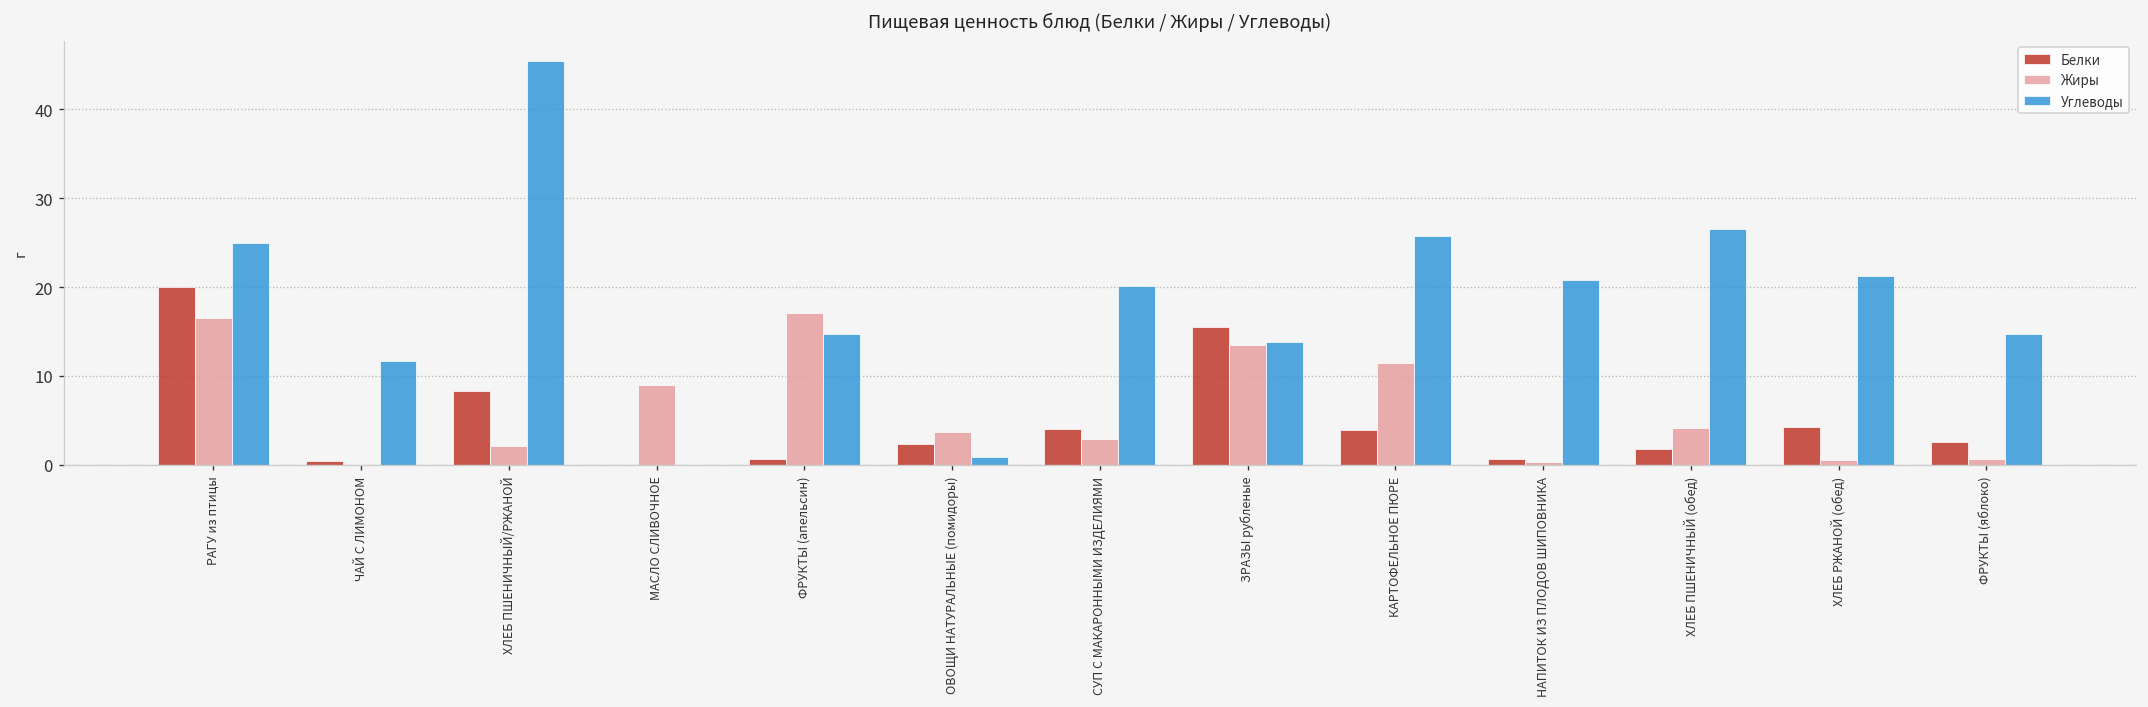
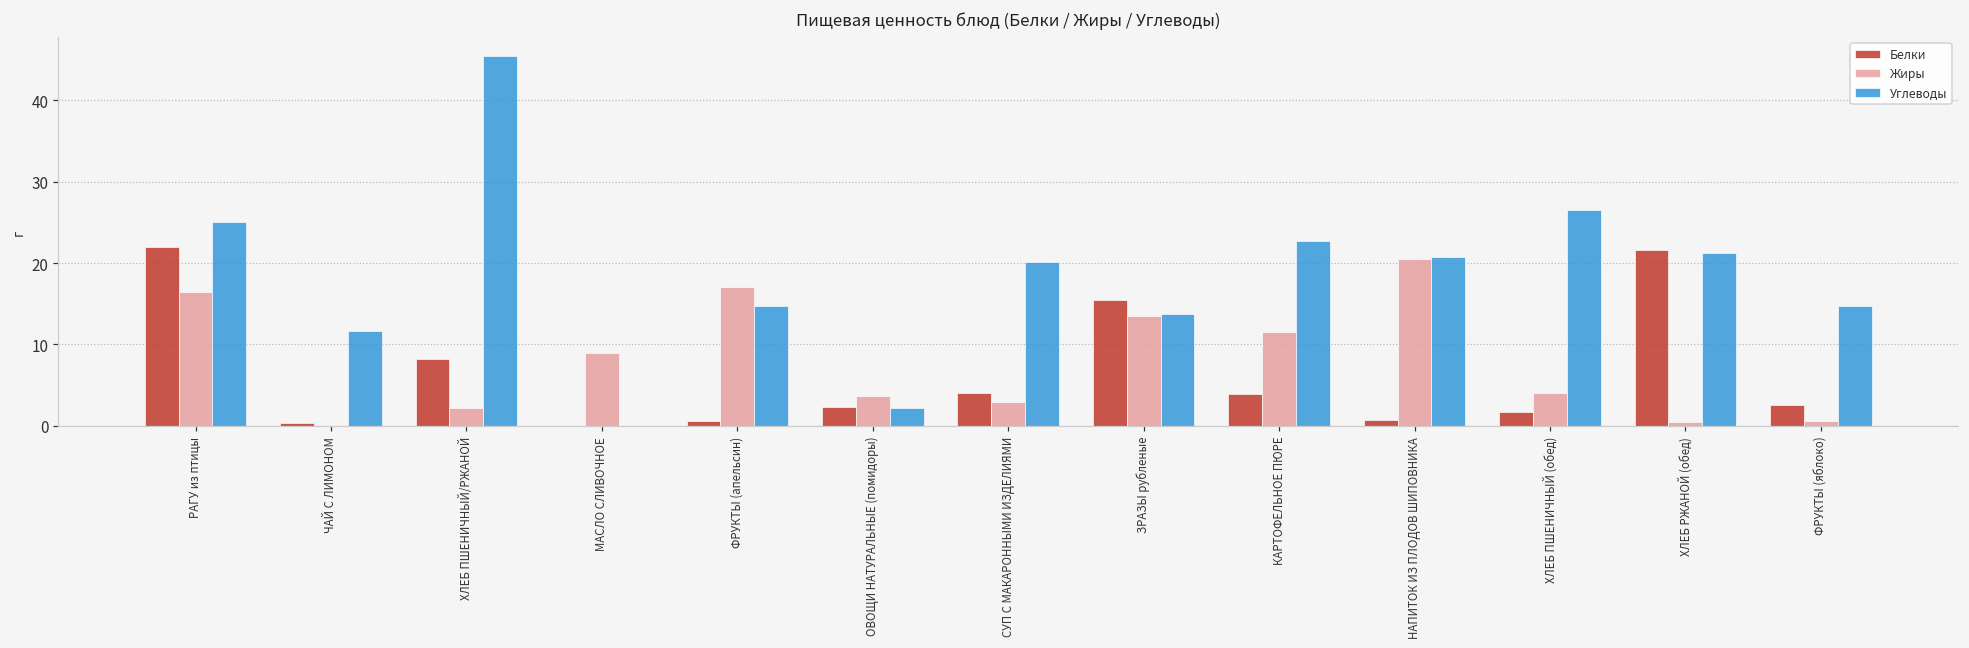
  {
    "Белки": {
-     "РАГУ из птицы": 20,
+     "РАГУ из птицы": 22,
      "ЧАЙ С ЛИМОНОМ": 0,
      "ХЛЕБ ПШЕНИЧНЫЙ/РЖАНОЙ": 8,
      "МАСЛО СЛИВОЧНОЕ": 0,
      "ФРУКТЫ (апельсин)": 1,
      "ОВОЩИ НАТУРАЛЬНЫЕ (помидоры)": 2,
      "СУП С МАКАРОННЫМИ ИЗДЕЛИЯМИ": 4,
      "ЗРАЗЫ рубленые": 16,
      "КАРТОФЕЛЬНОЕ ПЮРЕ": 4,
      "НАПИТОК ИЗ ПЛОДОВ ШИПОВНИКА": 1,
      "ХЛЕБ ПШЕНИЧНЫЙ (обед)": 2,
-     "ХЛЕБ РЖАНОЙ (обед)": 4,
+     "ХЛЕБ РЖАНОЙ (обед)": 22,
      "ФРУКТЫ (яблоко)": 3
    },
    "Жиры": {
      "РАГУ из птицы": 17,
      "ЧАЙ С ЛИМОНОМ": 0,
      "ХЛЕБ ПШЕНИЧНЫЙ/РЖАНОЙ": 2,
      "МАСЛО СЛИВОЧНОЕ": 9,
      "ФРУКТЫ (апельсин)": 17,
      "ОВОЩИ НАТУРАЛЬНЫЕ (помидоры)": 4,
      "СУП С МАКАРОННЫМИ ИЗДЕЛИЯМИ": 3,
      "ЗРАЗЫ рубленые": 14,
      "КАРТОФЕЛЬНОЕ ПЮРЕ": 12,
-     "НАПИТОК ИЗ ПЛОДОВ ШИПОВНИКА": 0,
+     "НАПИТОК ИЗ ПЛОДОВ ШИПОВНИКА": 20,
      "ХЛЕБ ПШЕНИЧНЫЙ (обед)": 4,
      "ХЛЕБ РЖАНОЙ (обед)": 1,
      "ФРУКТЫ (яблоко)": 1
    },
    "Углеводы": {
      "РАГУ из птицы": 25,
      "ЧАЙ С ЛИМОНОМ": 12,
      "ХЛЕБ ПШЕНИЧНЫЙ/РЖАНОЙ": 45,
      "МАСЛО СЛИВОЧНОЕ": 0,
      "ФРУКТЫ (апельсин)": 15,
-     "ОВОЩИ НАТУРАЛЬНЫЕ (помидоры)": 1,
+     "ОВОЩИ НАТУРАЛЬНЫЕ (помидоры)": 2,
      "СУП С МАКАРОННЫМИ ИЗДЕЛИЯМИ": 20,
      "ЗРАЗЫ рубленые": 14,
-     "КАРТОФЕЛЬНОЕ ПЮРЕ": 26,
+     "КАРТОФЕЛЬНОЕ ПЮРЕ": 23,
      "НАПИТОК ИЗ ПЛОДОВ ШИПОВНИКА": 21,
      "ХЛЕБ ПШЕНИЧНЫЙ (обед)": 27,
      "ХЛЕБ РЖАНОЙ (обед)": 21,
      "ФРУКТЫ (яблоко)": 15
    }
  }
